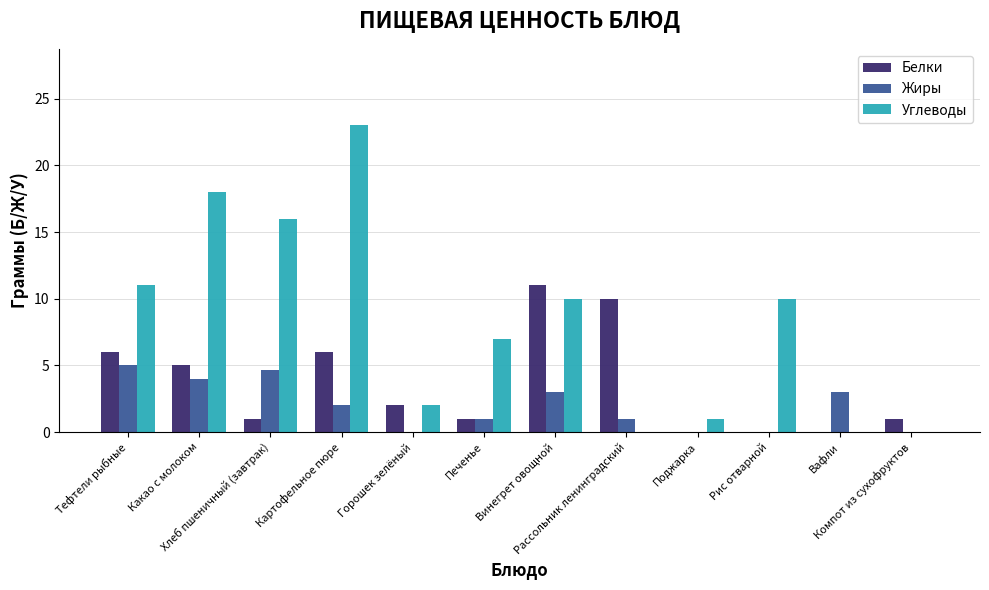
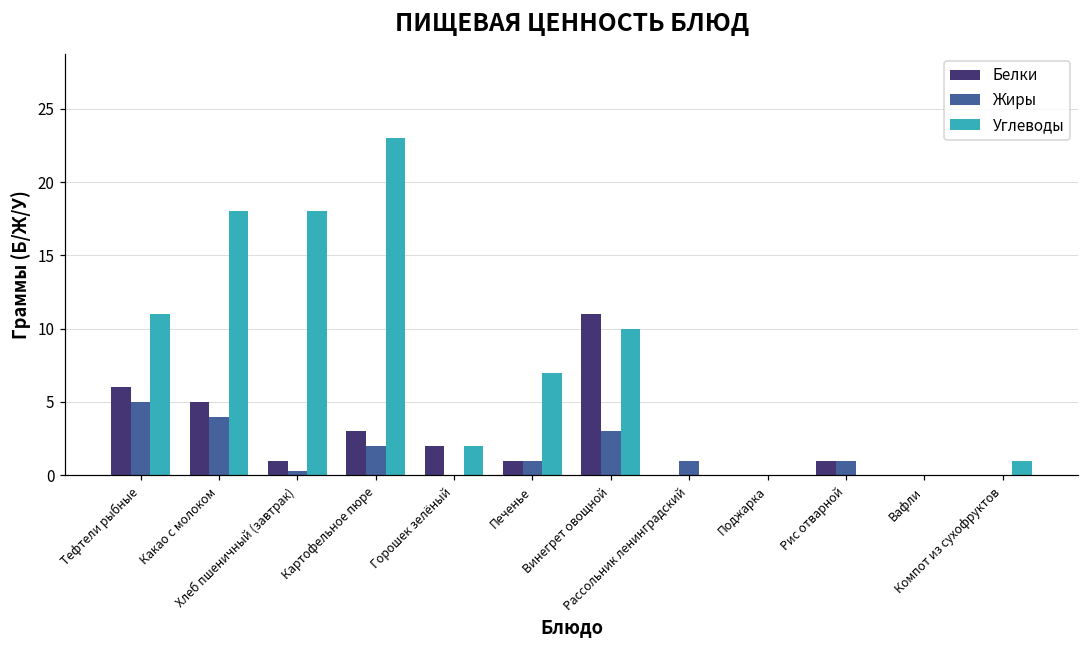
  {
    "Белки": {
      "Тефтели рыбные": 6,
      "Какао с молоком": 5,
      "Хлеб пшеничный (завтрак)": 1,
-     "Картофельное пюре": 6,
+     "Картофельное пюре": 3,
      "Горошек зелёный": 2,
      "Печенье": 1,
      "Винегрет овощной": 11,
-     "Рассольник ленинградский": 10,
+     "Рассольник ленинградский": 0,
      "Поджарка": 0,
-     "Рис отварной": 0,
+     "Рис отварной": 1,
      "Вафли": 0,
-     "Компот из сухофруктов": 1
+     "Компот из сухофруктов": 0
    },
    "Жиры": {
      "Тефтели рыбные": 5.0,
      "Какао с молоком": 4.0,
-     "Хлеб пшеничный (завтрак)": 4.7,
+     "Хлеб пшеничный (завтрак)": 0.3,
      "Картофельное пюре": 2.0,
      "Печенье": 1.0,
      "Винегрет овощной": 3.0,
      "Рассольник ленинградский": 1.0,
      "Поджарка": 0.0,
-     "Рис отварной": 0,
-     "Вафли": 3,
+     "Рис отварной": 1,
+     "Вафли": 0,
      "Компот из сухофруктов": 0.0
    },
    "Углеводы": {
      "Тефтели рыбные": 11,
      "Какао с молоком": 18,
-     "Хлеб пшеничный (завтрак)": 16,
+     "Хлеб пшеничный (завтрак)": 18,
      "Картофельное пюре": 23,
      "Горошек зелёный": 2,
      "Печенье": 7,
      "Винегрет овощной": 10,
      "Рассольник ленинградский": 0,
-     "Поджарка": 1,
-     "Рис отварной": 10,
+     "Поджарка": 0,
+     "Рис отварной": 0,
      "Вафли": 0,
-     "Компот из сухофруктов": 0
+     "Компот из сухофруктов": 1
    }
  }
